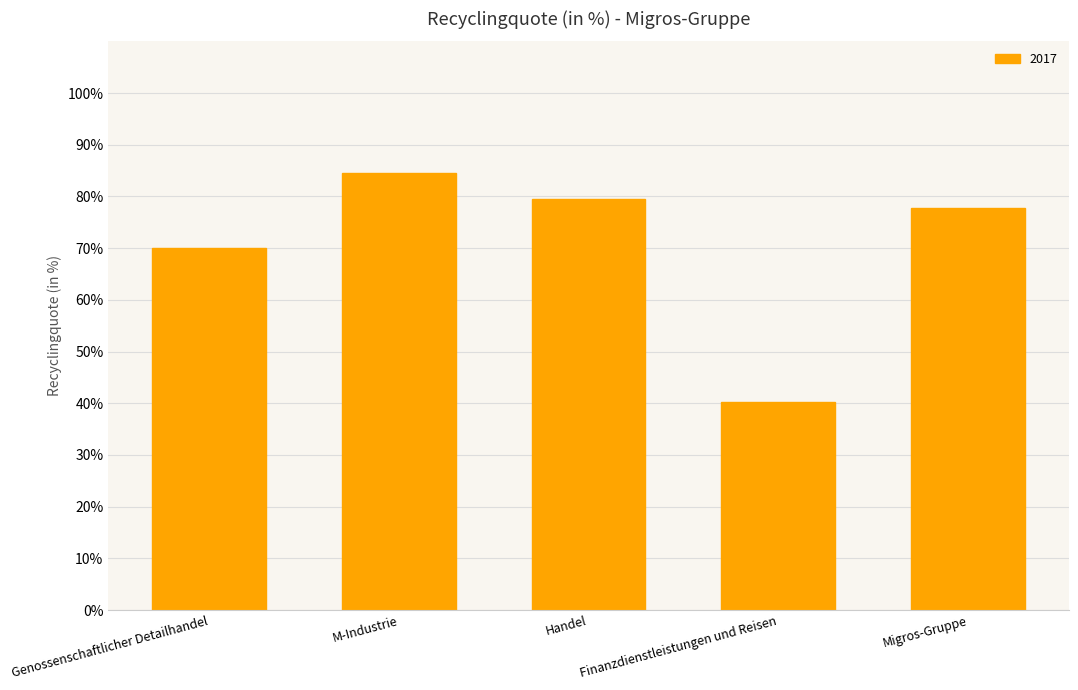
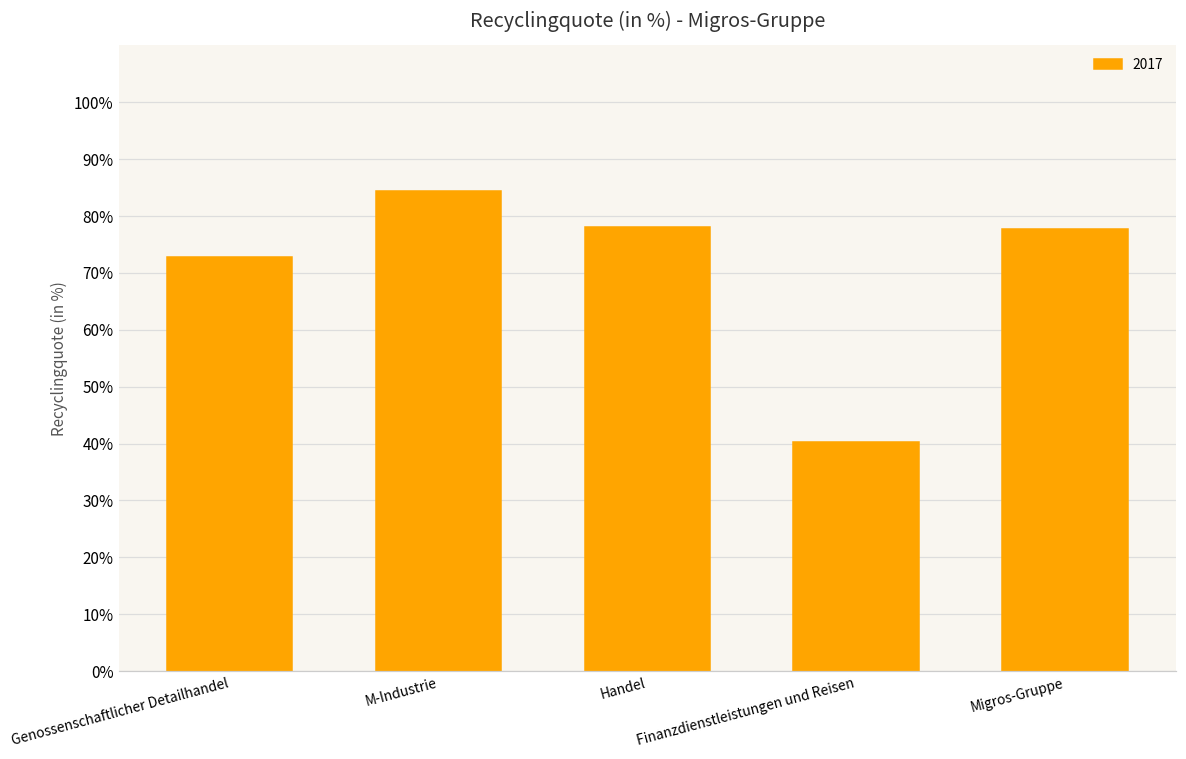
  {
-   "Genossenschaftlicher Detailhandel": "70%",
+   "Genossenschaftlicher Detailhandel": "73%",
    "M-Industrie": "85%",
-   "Handel": "80%",
+   "Handel": "78%",
    "Finanzdienstleistungen und Reisen": "40%",
    "Migros-Gruppe": "78%"
  }
